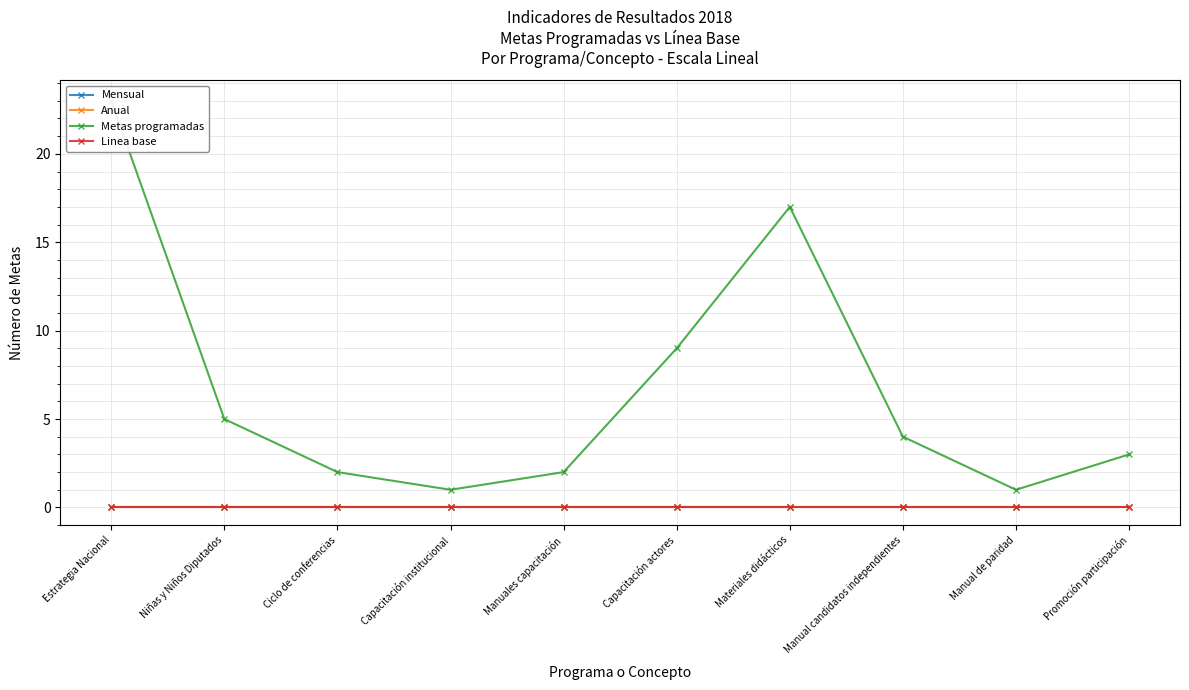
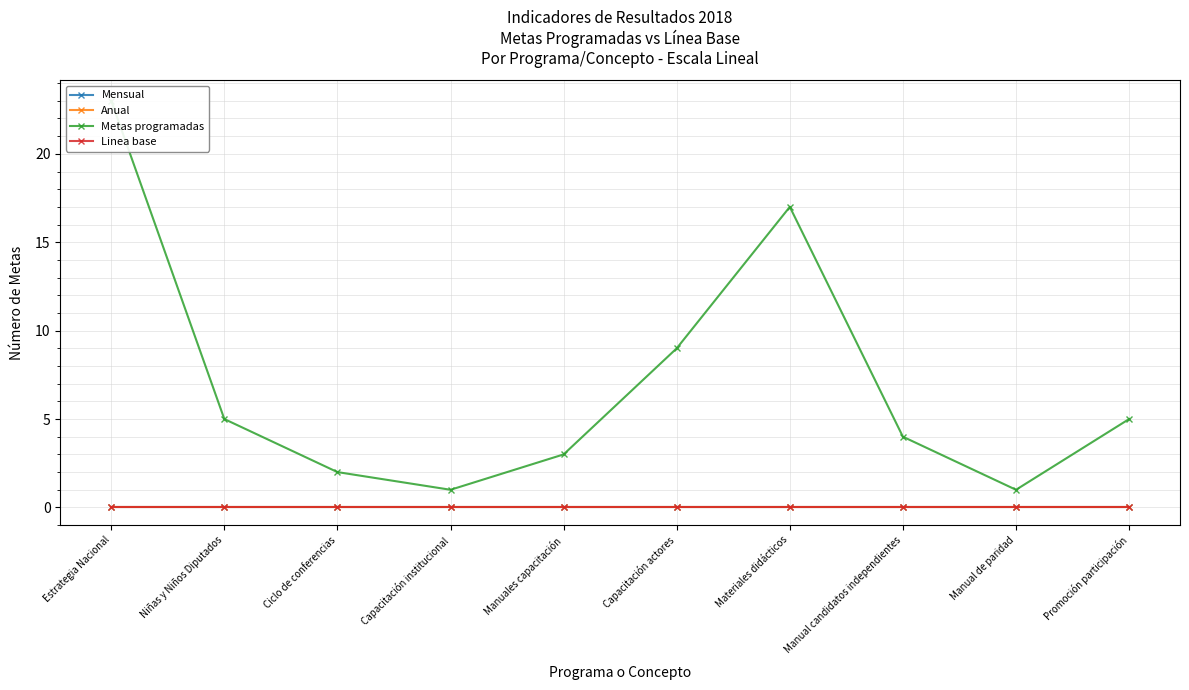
  {
    "Linea base": {
      "Estrategia Nacional": 0,
      "Niñas y Niños Diputados": 0,
      "Ciclo de conferencias": 0,
      "Capacitación institucional": 0,
      "Manuales capacitación": 0,
      "Capacitación actores": 0,
      "Materiales didácticos": 0,
      "Manual candidatos independientes": 0,
      "Manual de paridad": 0,
      "Promoción participación": 0
    },
    "Metas programadas": {
      "Niñas y Niños Diputados": 5,
      "Ciclo de conferencias": 2,
      "Capacitación institucional": 1,
-     "Manuales capacitación": 2,
+     "Manuales capacitación": 3,
      "Capacitación actores": 9,
      "Materiales didácticos": 17,
      "Manual candidatos independientes": 4,
      "Manual de paridad": 1,
-     "Promoción participación": 3
+     "Promoción participación": 5
    }
  }
